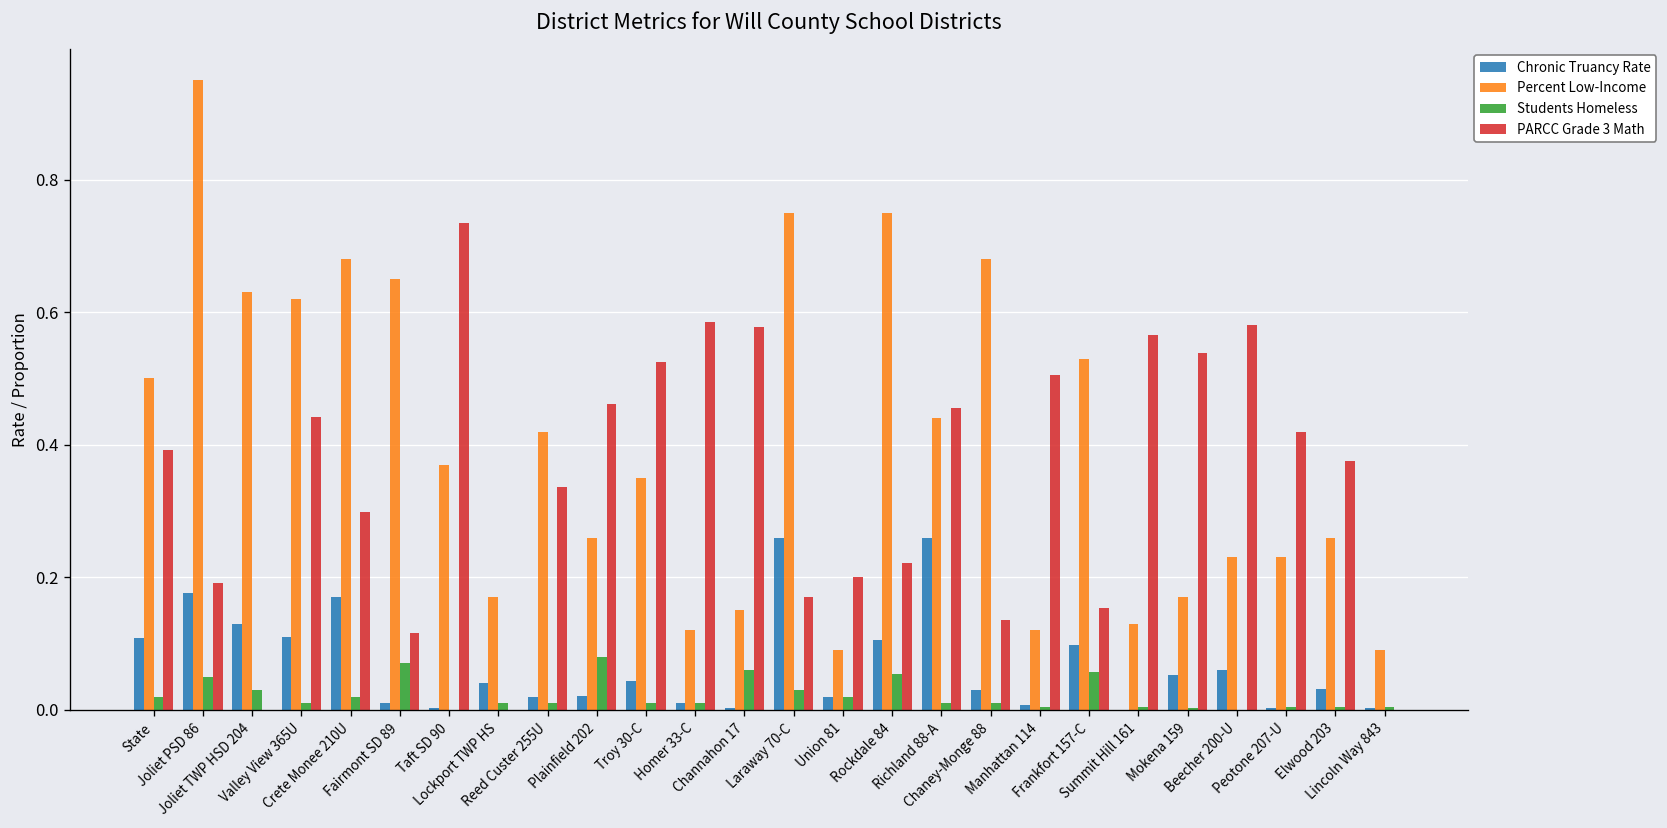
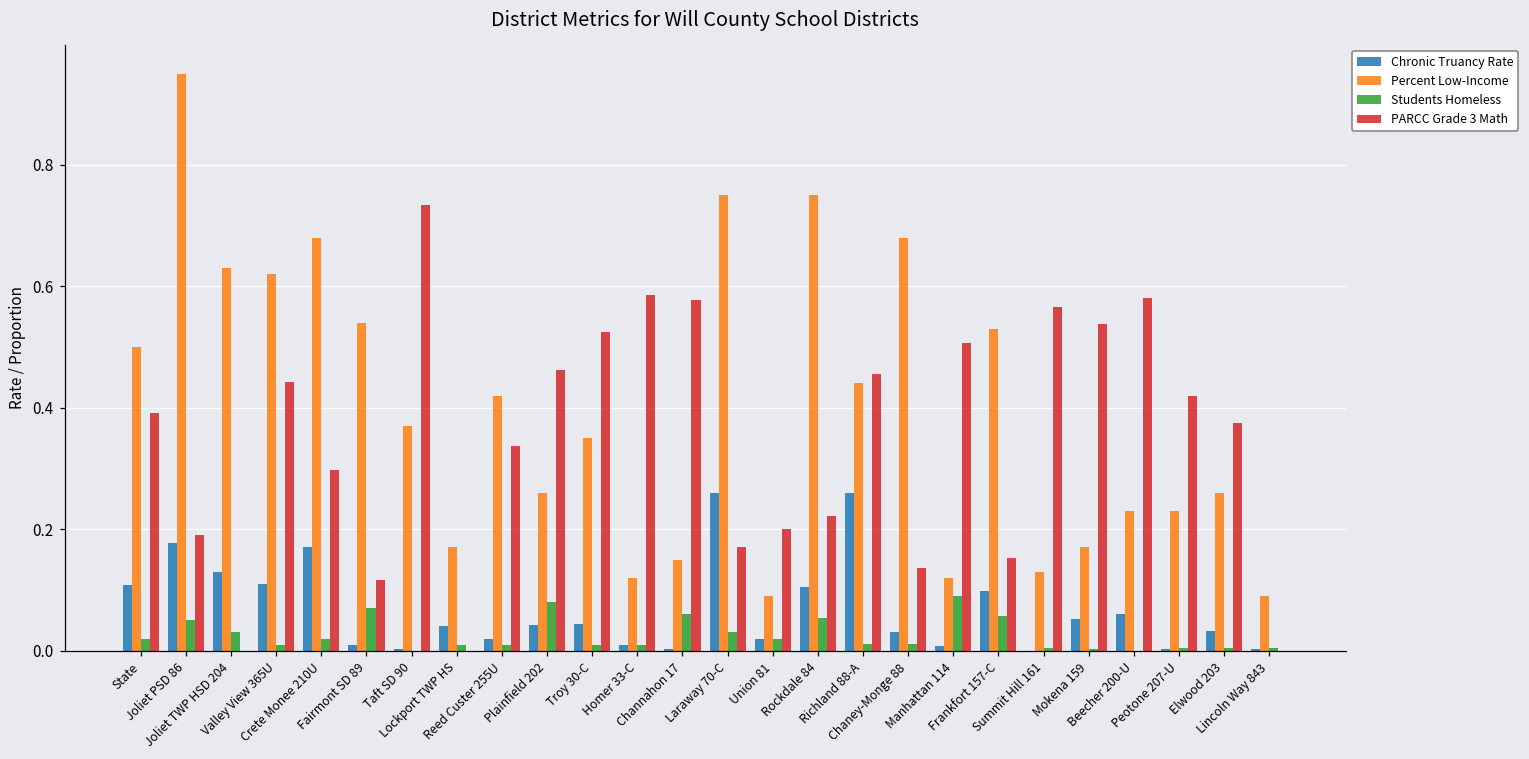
  {
    "Chronic Truancy Rate": {
      "State": 0.11,
      "Joliet PSD 86": 0.18,
      "Joliet TWP HSD 204": 0.13,
      "Valley View 365U": 0.11,
      "Crete Monee 210U": 0.17,
      "Fairmont SD 89": 0.01,
      "Lockport TWP HS": 0.04,
      "Reed Custer 255U": 0.02,
-     "Plainfield 202": 0.02,
+     "Plainfield 202": 0.04,
      "Troy 30-C": 0.04,
      "Homer 33-C": 0.01,
      "Laraway 70-C": 0.26,
      "Union 81": 0.02,
      "Rockdale 84": 0.11,
      "Richland 88-A": 0.26,
      "Chaney-Monge 88": 0.03,
      "Manhattan 114": 0.01,
      "Frankfort 157-C": 0.10,
      "Summit Hill 161": 0.00,
      "Mokena 159": 0.05,
      "Beecher 200-U": 0.06,
      "Elwood 203": 0.03
    },
    "Percent Low-Income": {
      "State": 0.50,
      "Joliet PSD 86": 0.95,
      "Joliet TWP HSD 204": 0.63,
      "Valley View 365U": 0.62,
      "Crete Monee 210U": 0.68,
-     "Fairmont SD 89": 0.65,
+     "Fairmont SD 89": 0.54,
      "Taft SD 90": 0.37,
      "Lockport TWP HS": 0.17,
      "Reed Custer 255U": 0.42,
      "Plainfield 202": 0.26,
      "Troy 30-C": 0.35,
      "Homer 33-C": 0.12,
      "Channahon 17": 0.15,
      "Laraway 70-C": 0.75,
      "Union 81": 0.09,
      "Rockdale 84": 0.75,
      "Richland 88-A": 0.44,
      "Chaney-Monge 88": 0.68,
      "Manhattan 114": 0.12,
      "Frankfort 157-C": 0.53,
      "Summit Hill 161": 0.13,
      "Mokena 159": 0.17,
      "Beecher 200-U": 0.23,
      "Peotone 207-U": 0.23,
      "Elwood 203": 0.26,
      "Lincoln Way 843": 0.09
    },
    "Students Homeless": {
      "State": 0.02,
      "Joliet PSD 86": 0.05,
      "Joliet TWP HSD 204": 0.03,
      "Valley View 365U": 0.01,
      "Crete Monee 210U": 0.02,
      "Fairmont SD 89": 0.07,
      "Taft SD 90": 0.00,
      "Lockport TWP HS": 0.01,
      "Reed Custer 255U": 0.01,
      "Plainfield 202": 0.08,
      "Troy 30-C": 0.01,
      "Homer 33-C": 0.01,
      "Channahon 17": 0.06,
      "Laraway 70-C": 0.03,
      "Union 81": 0.02,
      "Rockdale 84": 0.05,
      "Richland 88-A": 0.01,
      "Chaney-Monge 88": 0.01,
-     "Manhattan 114": 0.00,
+     "Manhattan 114": 0.09,
      "Frankfort 157-C": 0.06,
      "Beecher 200-U": 0.00
    },
    "PARCC Grade 3 Math": {
      "State": 0.39,
      "Joliet PSD 86": 0.19,
      "Joliet TWP HSD 204": 0.00,
      "Valley View 365U": 0.44,
      "Crete Monee 210U": 0.30,
      "Fairmont SD 89": 0.12,
      "Taft SD 90": 0.73,
      "Lockport TWP HS": 0.00,
      "Reed Custer 255U": 0.34,
      "Plainfield 202": 0.46,
      "Troy 30-C": 0.53,
      "Homer 33-C": 0.59,
      "Channahon 17": 0.58,
      "Laraway 70-C": 0.17,
      "Union 81": 0.20,
      "Rockdale 84": 0.22,
      "Richland 88-A": 0.46,
      "Chaney-Monge 88": 0.14,
      "Manhattan 114": 0.51,
      "Frankfort 157-C": 0.15,
      "Summit Hill 161": 0.57,
      "Mokena 159": 0.54,
      "Beecher 200-U": 0.58,
      "Peotone 207-U": 0.42,
      "Elwood 203": 0.38,
      "Lincoln Way 843": 0.00
    }
  }
